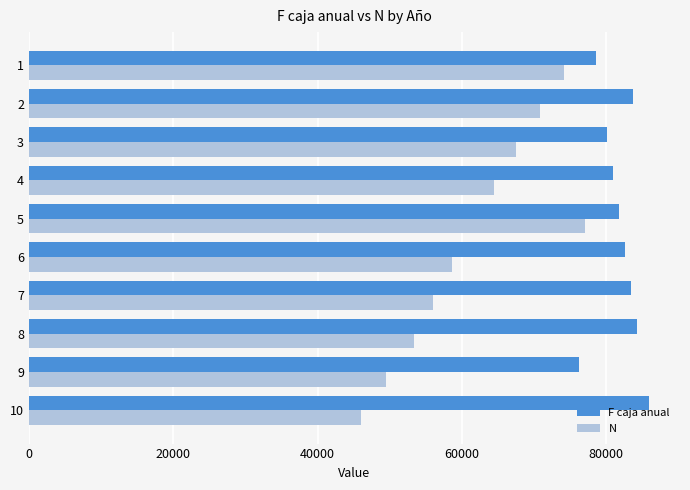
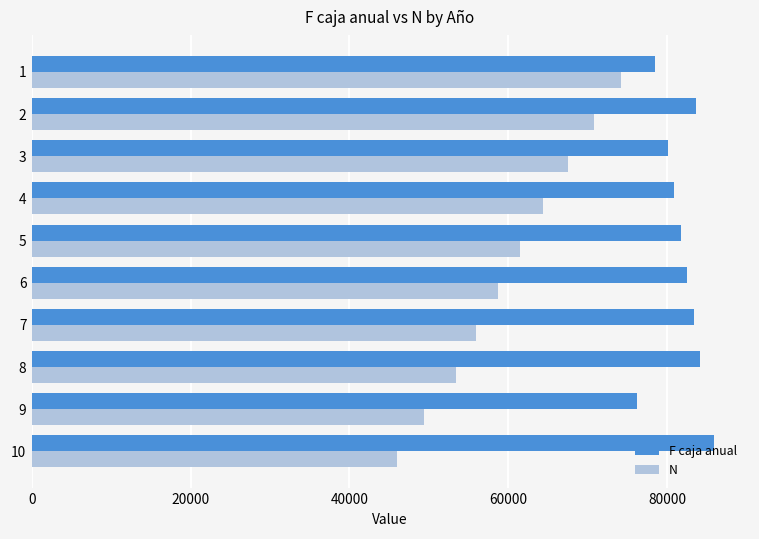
  {
    "F caja anual": {
      "1": 79000,
      "2": 84000,
      "3": 80000,
      "4": 81000,
      "5": 82000,
      "6": 83000,
      "7": 83000,
      "8": 84000,
      "9": 76000,
      "10": 86000
    },
    "N": {
      "1": 74000,
      "2": 71000,
      "3": 68000,
      "4": 64000,
-     "5": 77000,
+     "5": 61000,
      "6": 59000,
      "7": 56000,
      "8": 53000,
      "9": 49000,
      "10": 46000
    }
  }
